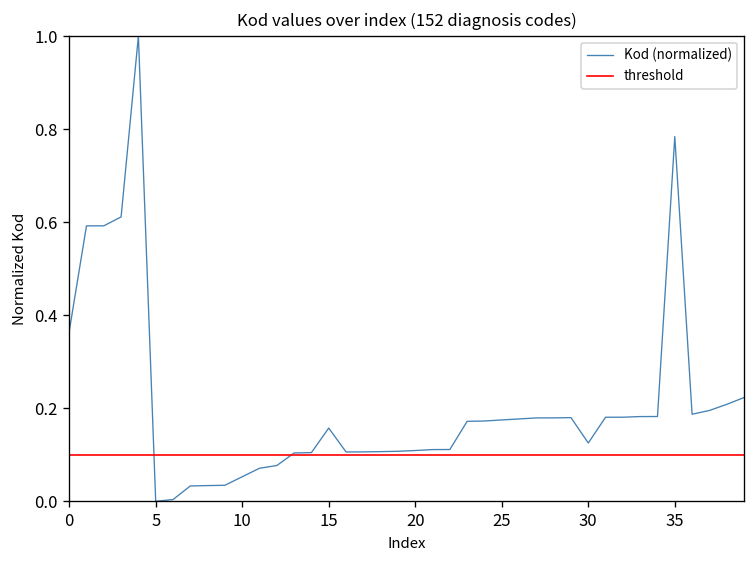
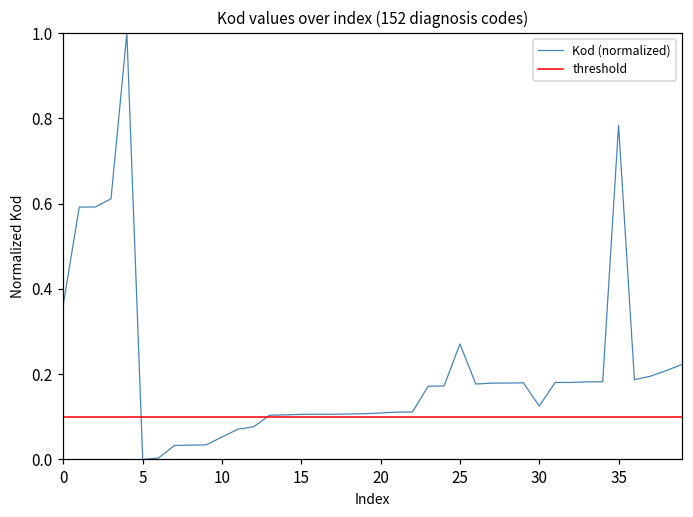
  {
    "0": 0.36,
    "5": 0.00,
    "10": 0.05,
-   "15": 0.16,
+   "15": 0.11,
    "20": 0.11,
-   "25": 0.17,
+   "25": 0.27,
    "30": 0.13,
    "35": 0.78
  }
